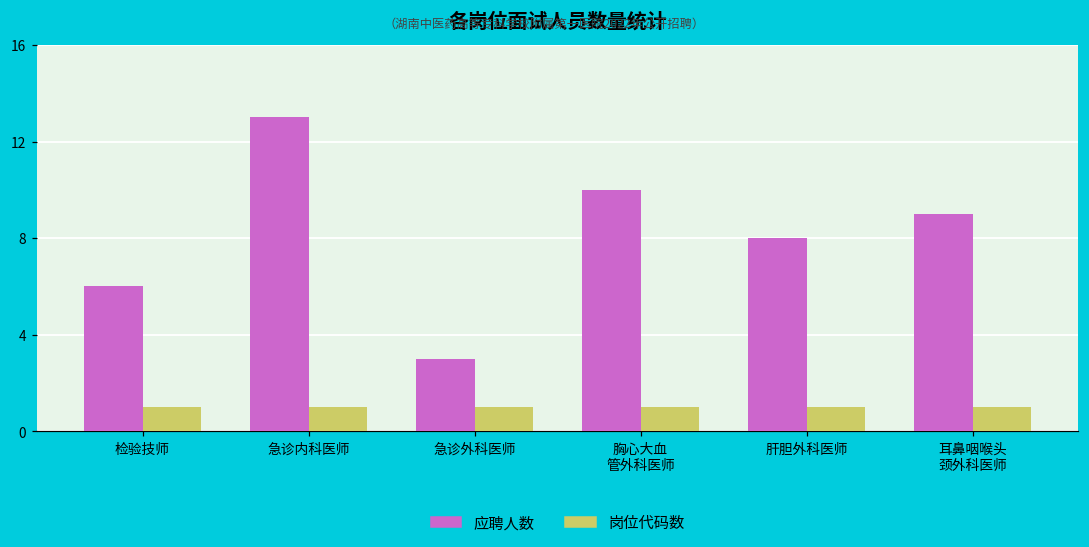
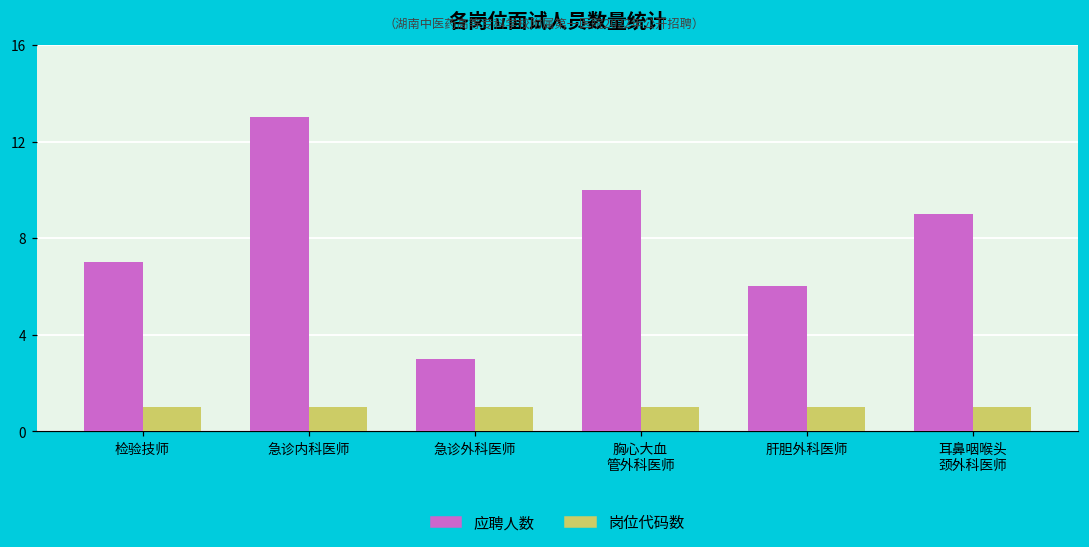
  {
    "应聘人数": {
-     "检验技师": 6,
+     "检验技师": 7,
      "急诊内科医师": 13,
      "急诊外科医师": 3,
      "胸心大血 管外科医师": 10,
-     "肝胆外科医师": 8,
+     "肝胆外科医师": 6,
      "耳鼻咽喉头 颈外科医师": 9
    },
    "岗位代码数": {
      "检验技师": 1,
      "急诊内科医师": 1,
      "急诊外科医师": 1,
      "胸心大血 管外科医师": 1,
      "肝胆外科医师": 1,
      "耳鼻咽喉头 颈外科医师": 1
    }
  }
